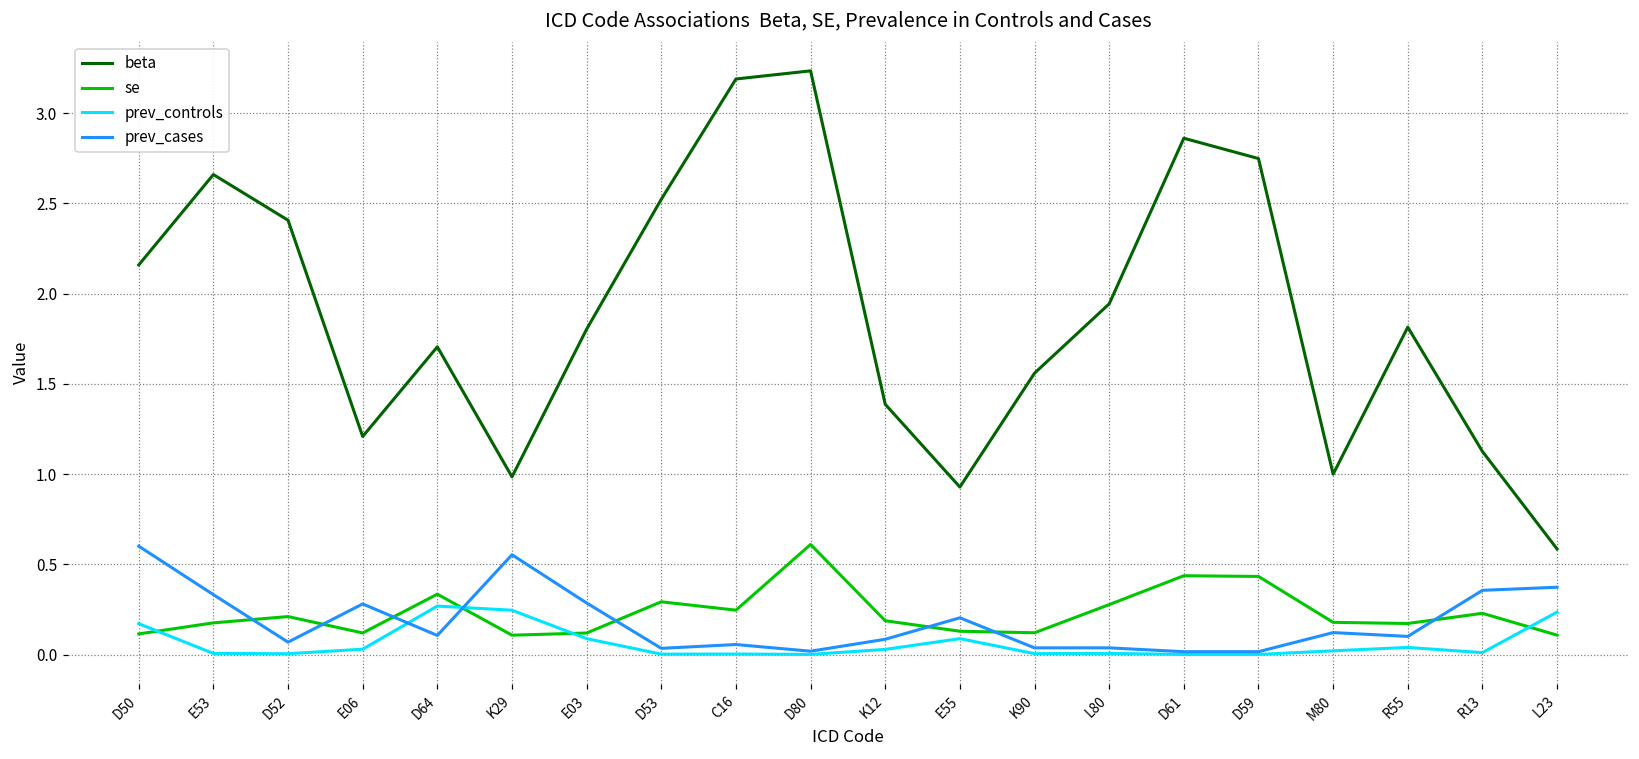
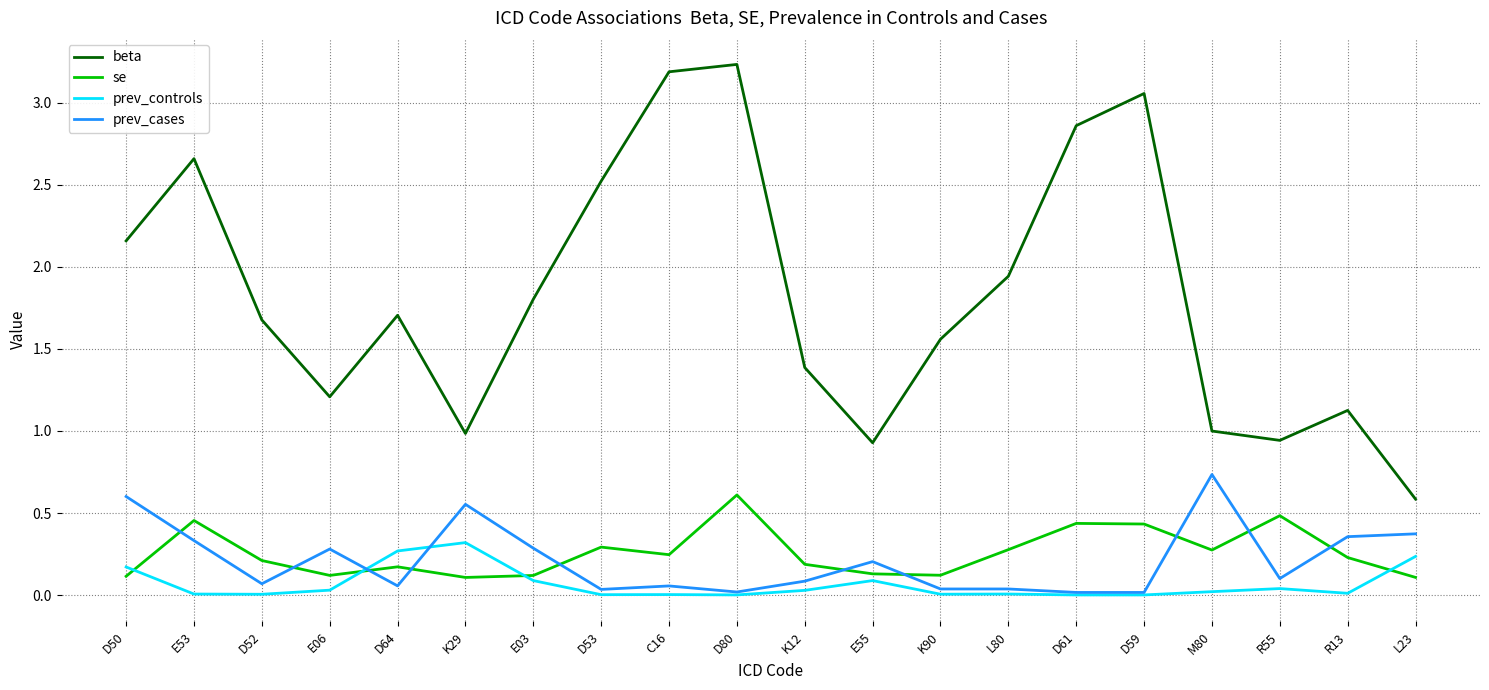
  {
    "beta": {
      "D50": 2.16,
      "E53": 2.66,
-     "D52": 2.41,
+     "D52": 1.68,
      "E06": 1.21,
      "D64": 1.71,
      "K29": 0.98,
      "E03": 1.80,
      "D53": 2.52,
      "C16": 3.19,
      "D80": 3.23,
      "K12": 1.39,
      "E55": 0.93,
      "K90": 1.56,
      "L80": 1.94,
      "D61": 2.86,
-     "D59": 2.75,
+     "D59": 3.06,
      "M80": 1.00,
-     "R55": 1.81,
+     "R55": 0.94,
      "R13": 1.13,
      "L23": 0.58
    },
    "se": {
      "D50": 0.11,
-     "E53": 0.18,
+     "E53": 0.45,
      "D52": 0.21,
      "E06": 0.12,
-     "D64": 0.33,
+     "D64": 0.17,
      "K29": 0.11,
      "E03": 0.12,
      "D53": 0.29,
      "C16": 0.25,
      "D80": 0.61,
      "K12": 0.19,
      "E55": 0.13,
      "K90": 0.12,
      "L80": 0.28,
      "D61": 0.44,
      "D59": 0.43,
-     "M80": 0.18,
-     "R55": 0.17,
+     "M80": 0.27,
+     "R55": 0.48,
      "R13": 0.23,
      "L23": 0.11
    },
    "prev_controls": {
      "D50": 0.17,
      "E53": 0.01,
      "D52": 0.00,
      "E06": 0.03,
      "D64": 0.27,
-     "K29": 0.25,
+     "K29": 0.32,
      "E03": 0.09,
      "D53": 0.00,
      "C16": 0.00,
      "D80": 0.00,
      "K12": 0.03,
      "E55": 0.09,
      "K90": 0.01,
      "L80": 0.01,
      "M80": 0.02,
      "R55": 0.04,
      "R13": 0.01,
      "L23": 0.24
    },
    "prev_cases": {
      "D50": 0.60,
      "E53": 0.33,
      "D52": 0.07,
      "E06": 0.28,
-     "D64": 0.11,
+     "D64": 0.06,
      "K29": 0.55,
      "E03": 0.29,
      "D53": 0.03,
      "C16": 0.06,
      "D80": 0.02,
      "K12": 0.08,
      "E55": 0.20,
      "K90": 0.04,
      "L80": 0.04,
-     "M80": 0.12,
+     "M80": 0.73,
      "R55": 0.10,
      "R13": 0.36,
      "L23": 0.37
    }
  }
